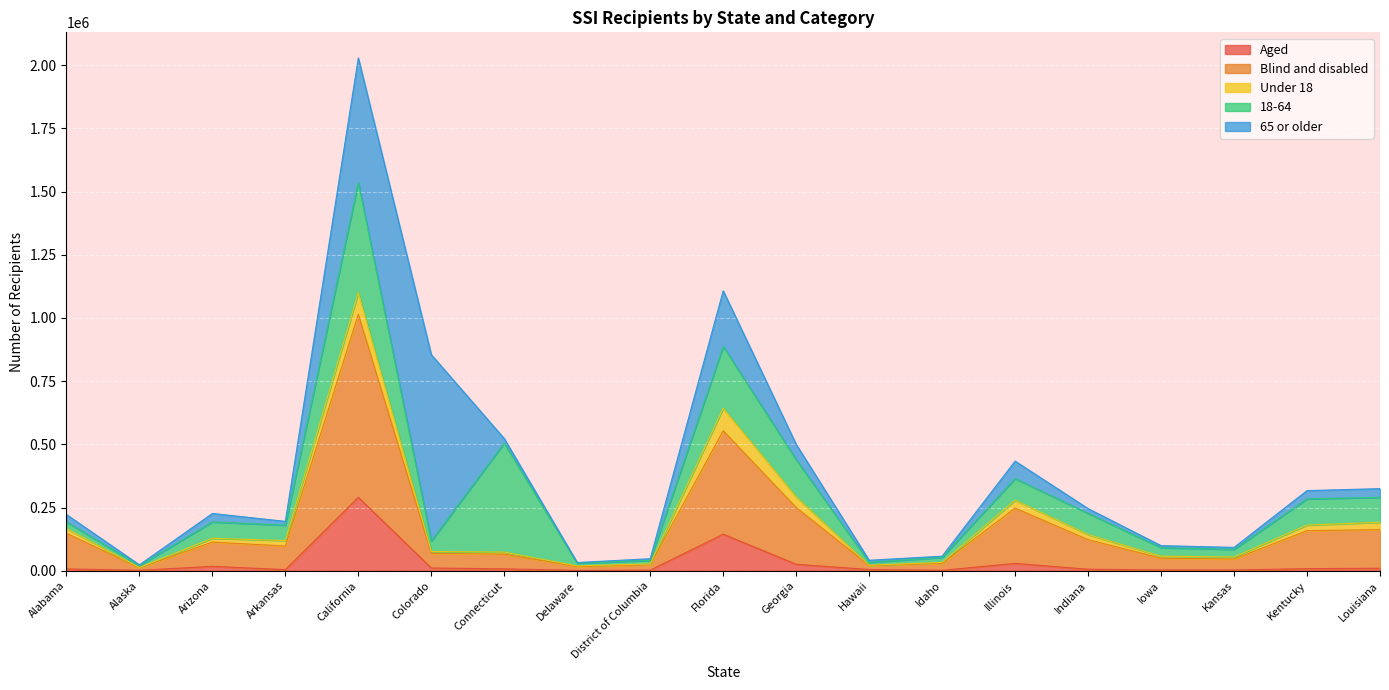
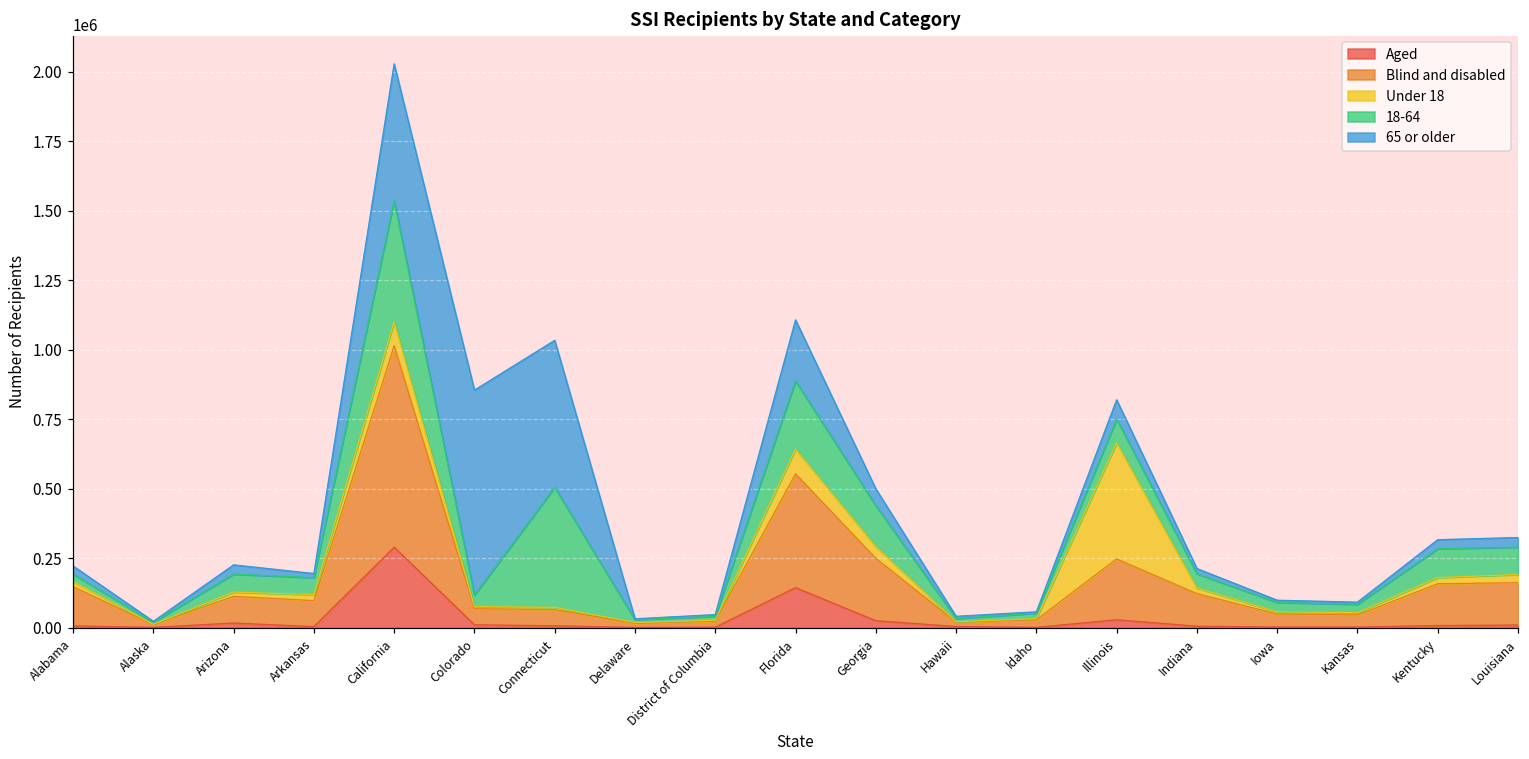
  {
    "Under 18": {
      "Alabama": 20000,
      "Arizona": 20000,
      "Arkansas": 20000,
      "California": 90000,
      "Florida": 90000,
      "Georgia": 40000,
-     "Illinois": 30000,
+     "Illinois": 420000,
      "Indiana": 20000,
      "Kentucky": 20000,
      "Louisiana": 30000
    },
    "18-64": {
      "Alabama": 30000,
      "Arizona": 60000,
      "Arkansas": 60000,
      "California": 440000,
      "Colorado": 40000,
      "Connecticut": 430000,
      "Florida": 240000,
      "Georgia": 150000,
      "Illinois": 90000,
-     "Indiana": 80000,
+     "Indiana": 50000,
      "Kentucky": 100000,
      "Louisiana": 100000
    },
    "65 or older": {
      "Alabama": 30000,
      "Arizona": 30000,
      "Arkansas": 20000,
      "California": 490000,
      "Colorado": 740000,
-     "Connecticut": 20000,
+     "Connecticut": 530000,
      "Florida": 220000,
      "Georgia": 60000,
      "Illinois": 70000,
      "Indiana": 20000,
      "Kentucky": 30000,
      "Louisiana": 30000
    }
  }
